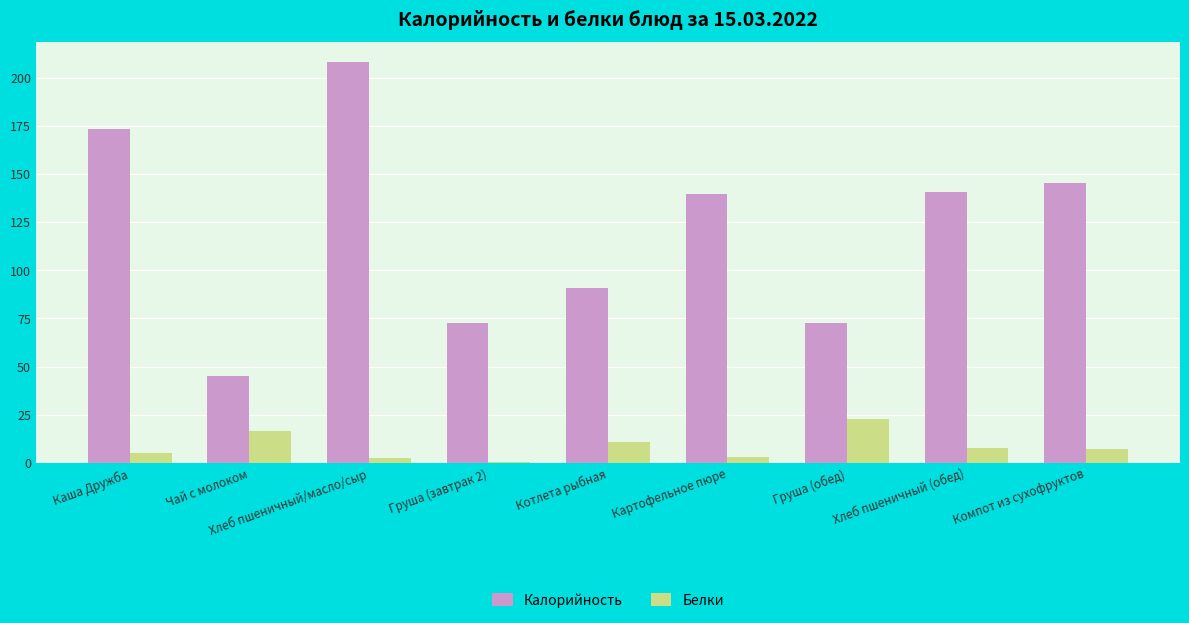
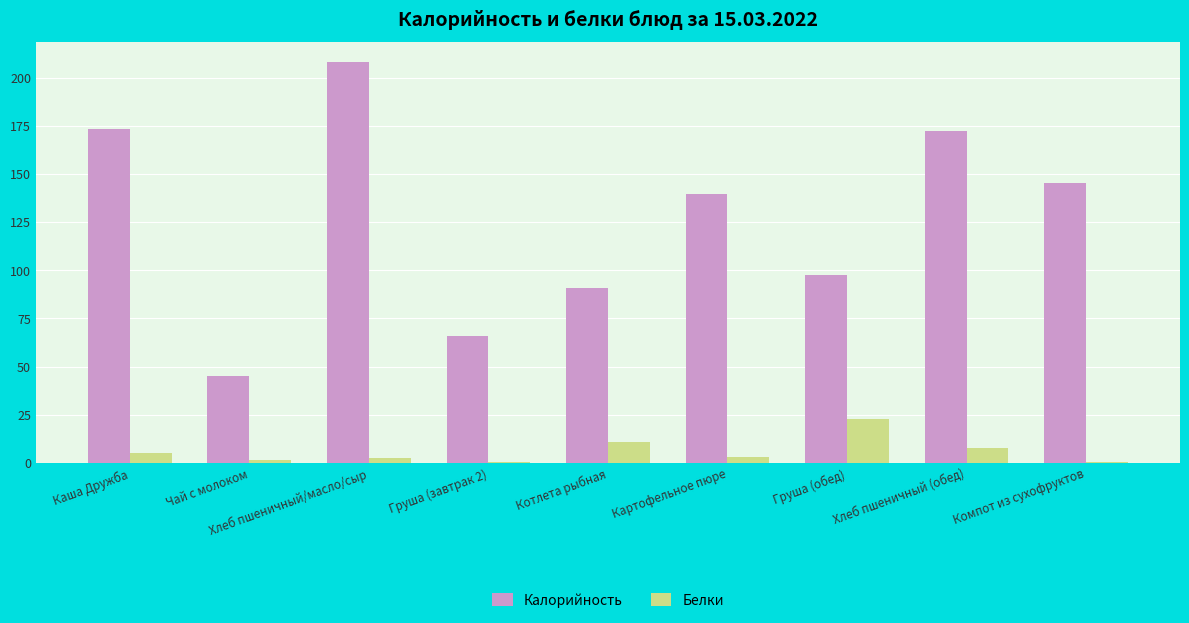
  {
    "Калорийность": {
      "Каша Дружба": 174,
      "Чай с молоком": 45,
      "Хлеб пшеничный/масло/сыр": 208,
-     "Груша (завтрак 2)": 73,
+     "Груша (завтрак 2)": 66,
      "Котлета рыбная": 91,
      "Картофельное пюре": 139,
-     "Груша (обед)": 73,
-     "Хлеб пшеничный (обед)": 141,
+     "Груша (обед)": 97,
+     "Хлеб пшеничный (обед)": 172,
      "Компот из сухофруктов": 145
    },
    "Белки": {
      "Каша Дружба": 5,
-     "Чай с молоком": 16,
+     "Чай с молоком": 2,
      "Хлеб пшеничный/масло/сыр": 2,
      "Котлета рыбная": 11,
      "Картофельное пюре": 3,
      "Груша (обед)": 23,
      "Хлеб пшеничный (обед)": 8,
-     "Компот из сухофруктов": 7
+     "Компот из сухофруктов": 1
    }
  }
